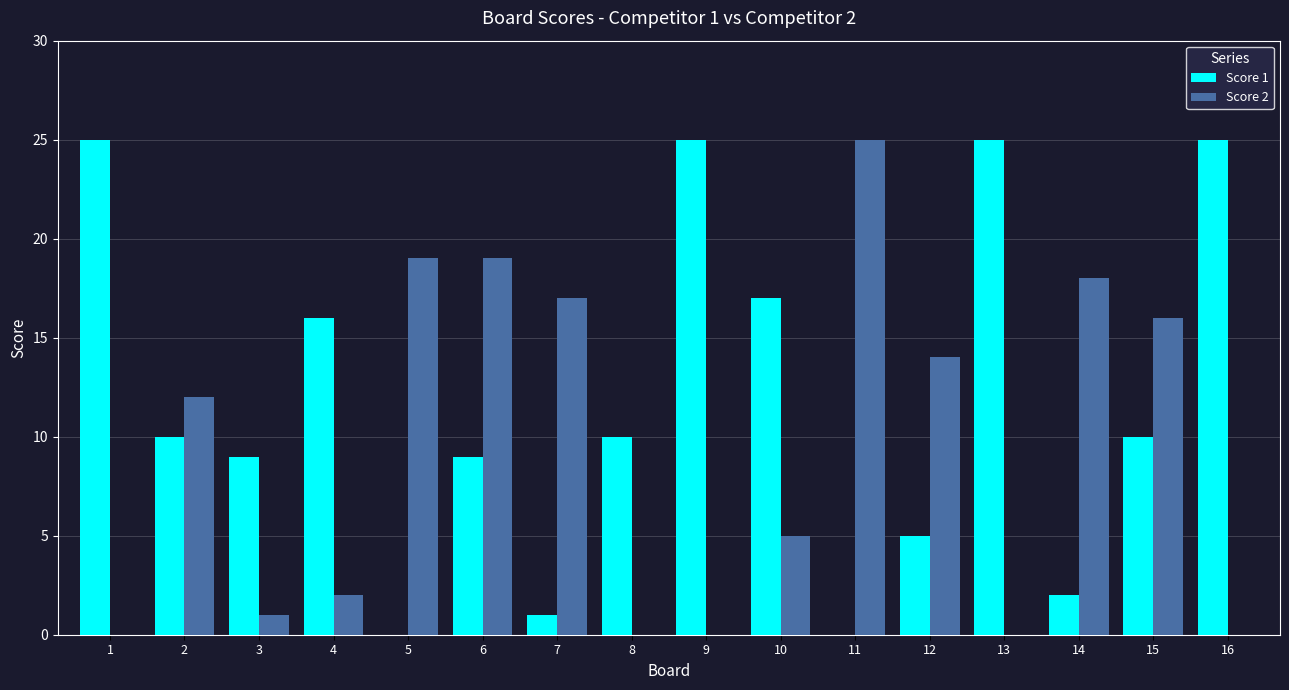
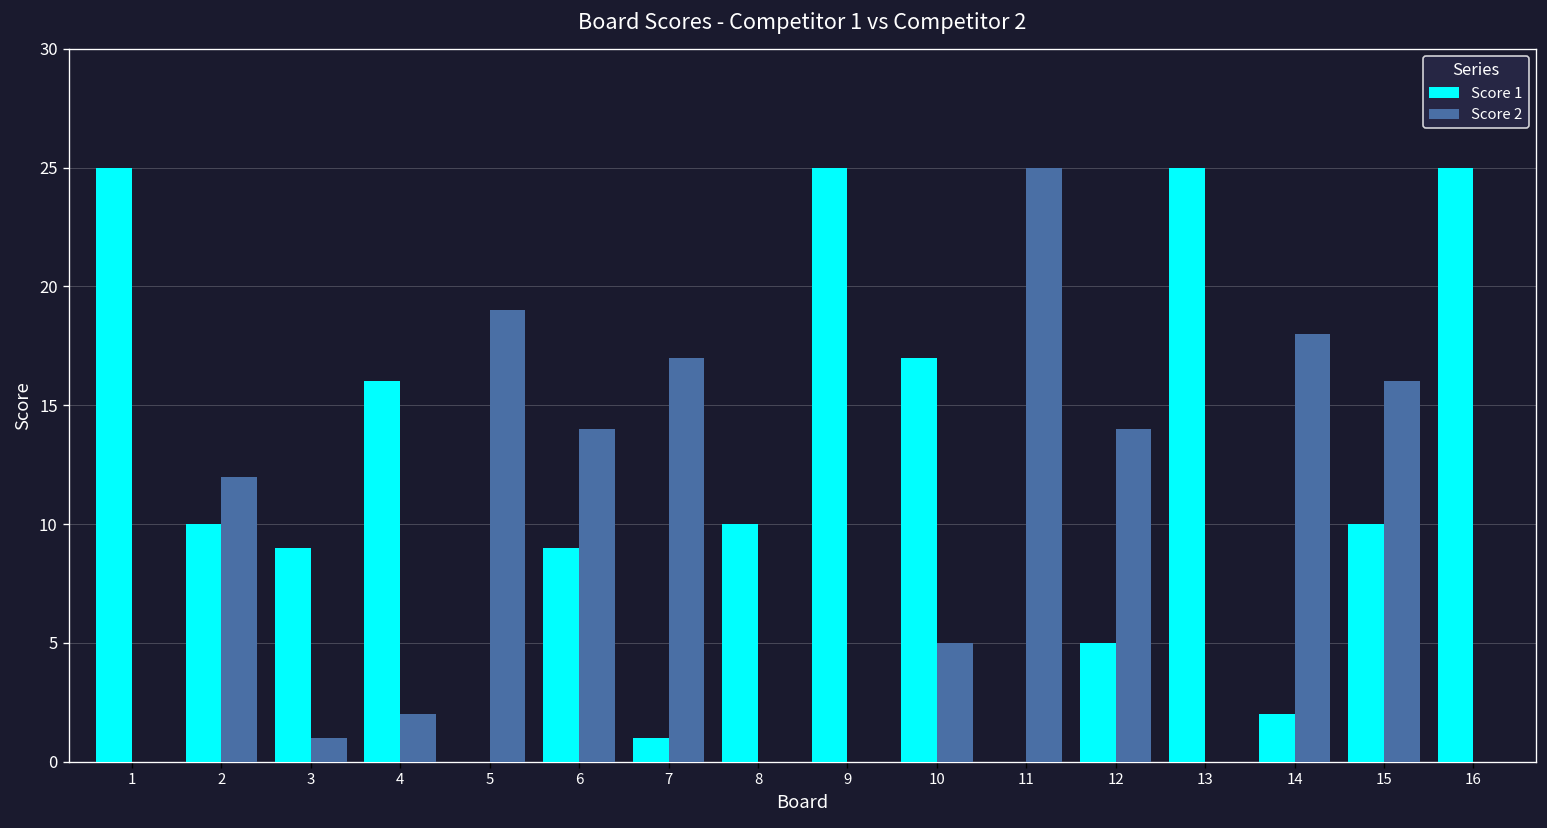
  {
    "Score 1": {
      "1": 25,
      "2": 10,
      "3": 9,
      "4": 16,
      "5": 0,
      "6": 9,
      "7": 1,
      "8": 10,
      "9": 25,
      "10": 17,
      "11": 0,
      "12": 5,
      "13": 25,
      "14": 2,
      "15": 10,
      "16": 25
    },
    "Score 2": {
      "1": 0,
      "2": 12,
      "3": 1,
      "4": 2,
      "5": 19,
-     "6": 19,
+     "6": 14,
      "7": 17,
      "8": 0,
      "9": 0,
      "10": 5,
      "11": 25,
      "12": 14,
      "13": 0,
      "14": 18,
      "15": 16,
      "16": 0
    }
  }
